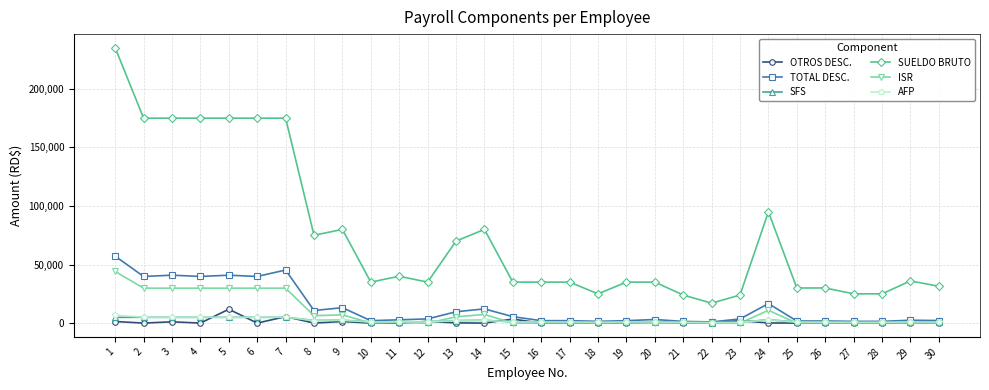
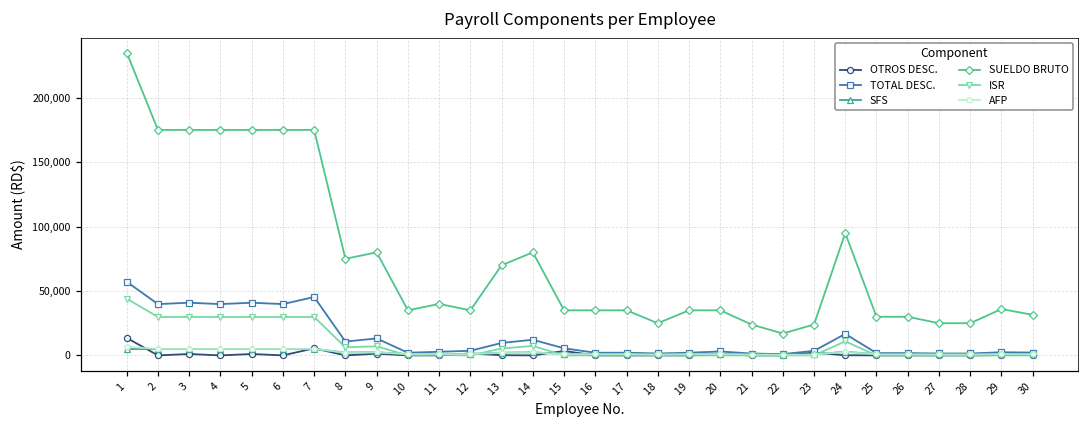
  {
    "OTROS DESC.": {
-     "1": "1,000",
+     "1": "14,000",
      "2": "0",
      "3": "1,000",
      "4": "0",
-     "5": "12,000",
+     "5": "1,000",
      "6": "0",
      "14": "0",
      "24": "0"
    }
  }
